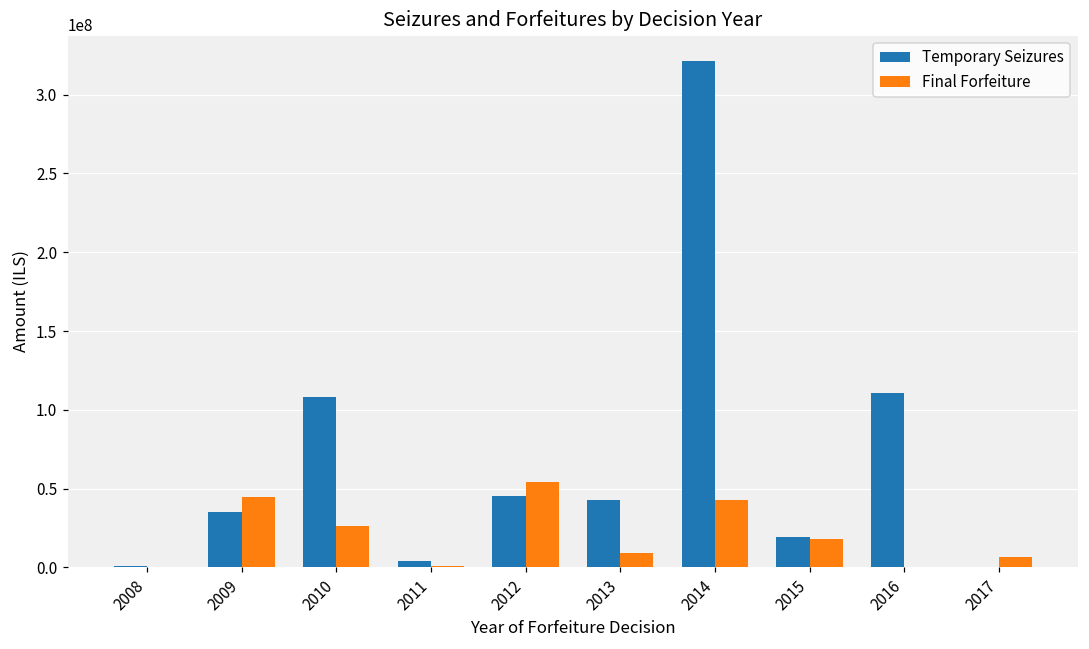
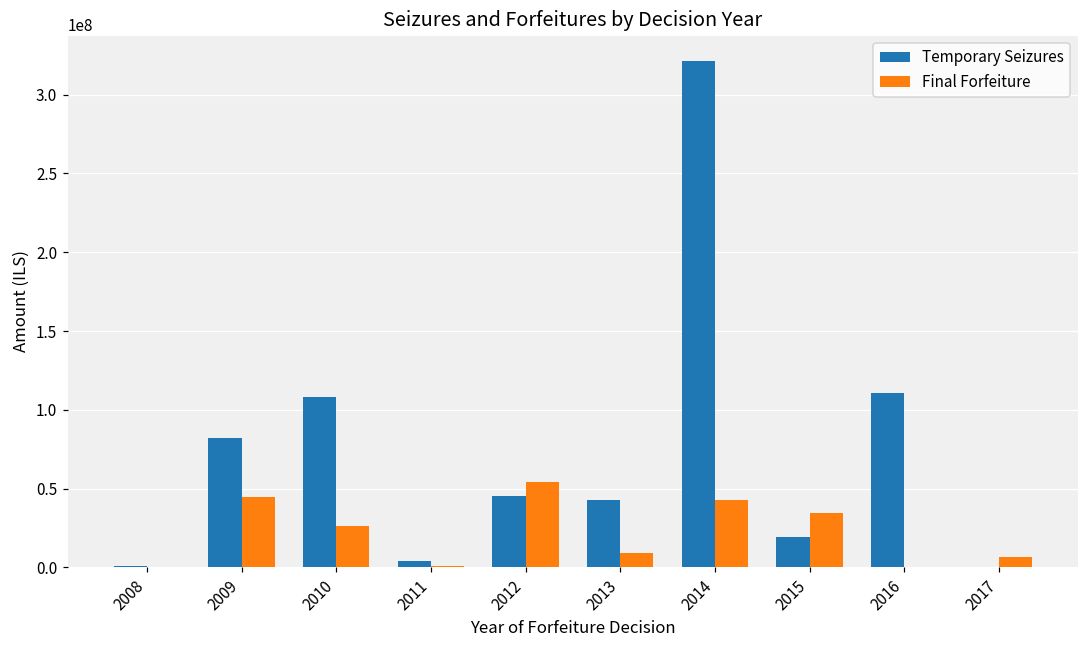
  {
    "Temporary Seizures": {
-     "2009": 35000000,
+     "2009": 82000000,
      "2010": 108000000,
      "2011": 4000000,
      "2012": 45000000,
      "2013": 43000000,
      "2014": 321000000,
      "2015": 19000000,
      "2016": 110000000,
      "2017": 0
    },
    "Final Forfeiture": {
      "2009": 45000000,
      "2010": 26000000,
      "2012": 54000000,
      "2013": 9000000,
      "2014": 43000000,
-     "2015": 18000000,
+     "2015": 35000000,
      "2016": 0,
      "2017": 7000000
    }
  }
